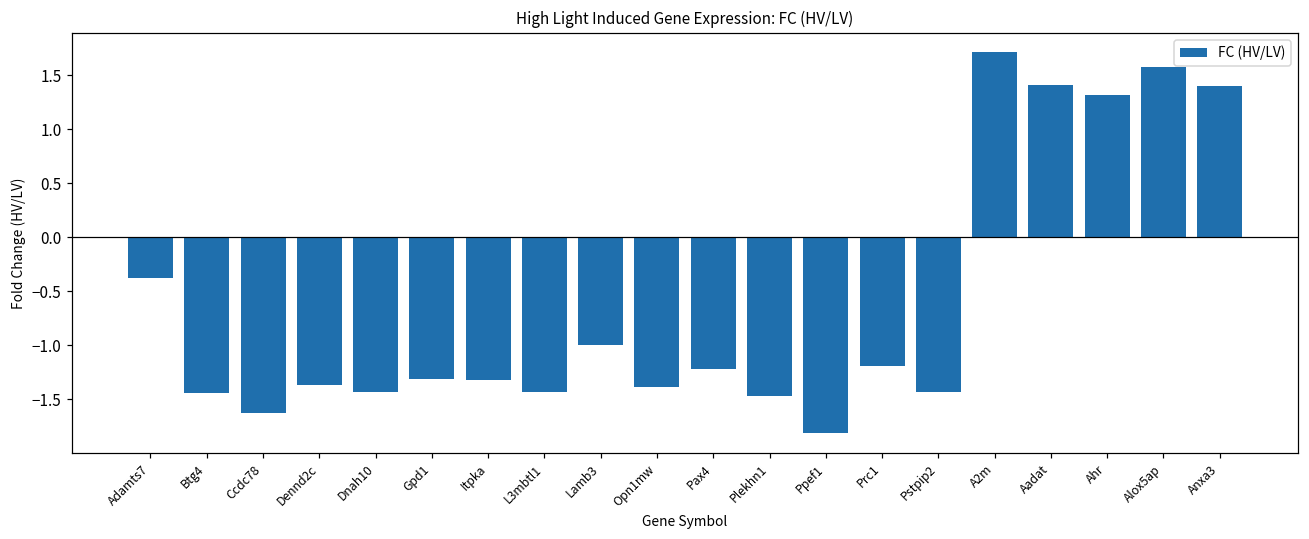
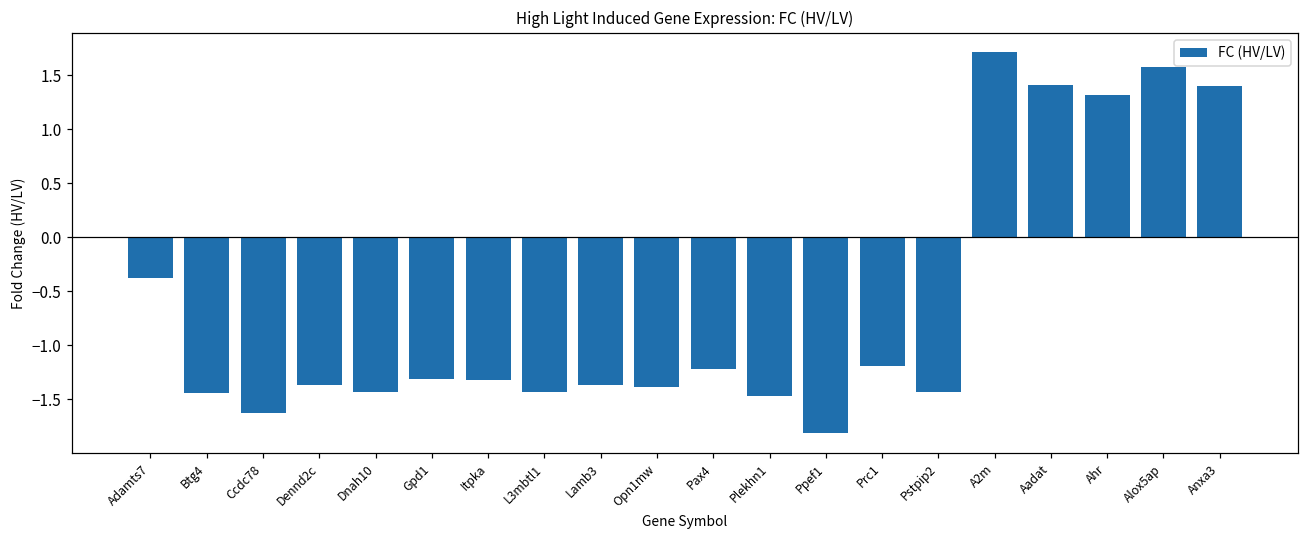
  {
    "Adamts7": -0.4,
    "Btg4": -1.4,
    "Ccdc78": -1.6,
    "Dennd2c": -1.4,
    "Dnah10": -1.4,
    "Gpd1": -1.3,
    "Itpka": -1.3,
    "L3mbtl1": -1.4,
-   "Lamb3": -1.0,
+   "Lamb3": -1.4,
    "Opn1mw": -1.4,
    "Pax4": -1.2,
    "Plekhn1": -1.5,
    "Ppef1": -1.8,
    "Prc1": -1.2,
    "Pstpip2": -1.4,
    "A2m": 1.7,
    "Aadat": 1.4,
    "Ahr": 1.3,
    "Alox5ap": 1.6,
    "Anxa3": 1.4
  }
